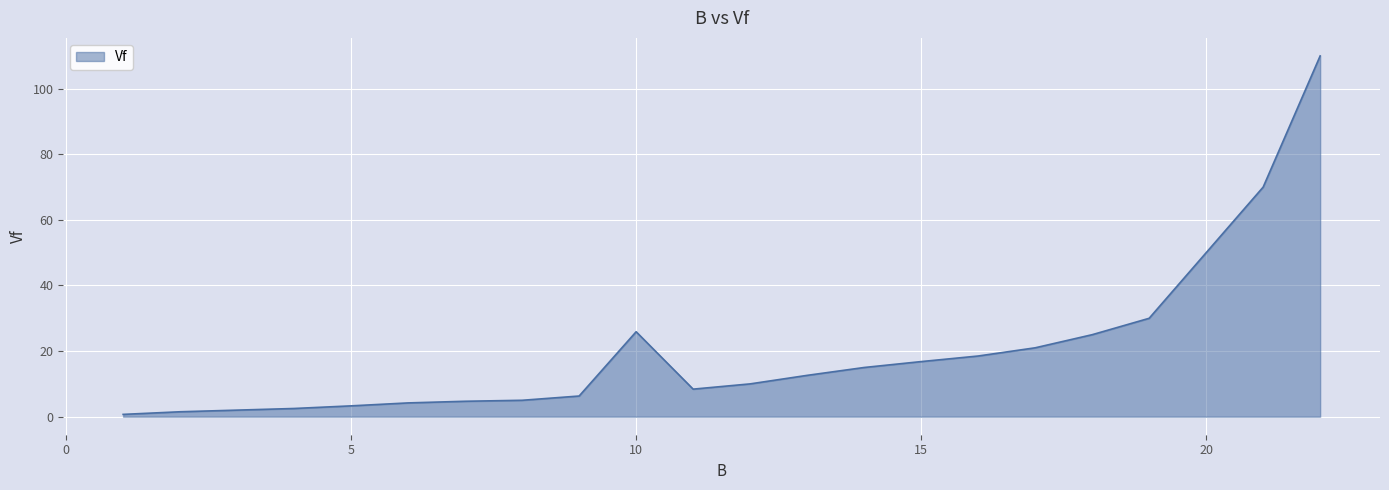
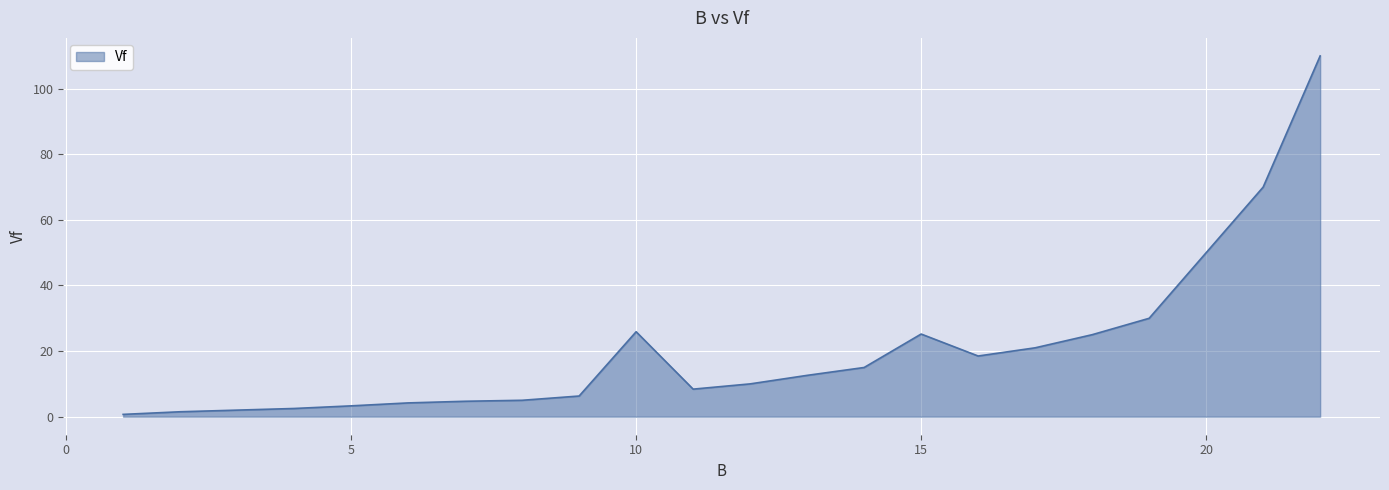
  {
    "5": 3,
    "10": 26,
-   "15": 17,
+   "15": 25,
    "20": 50
  }
